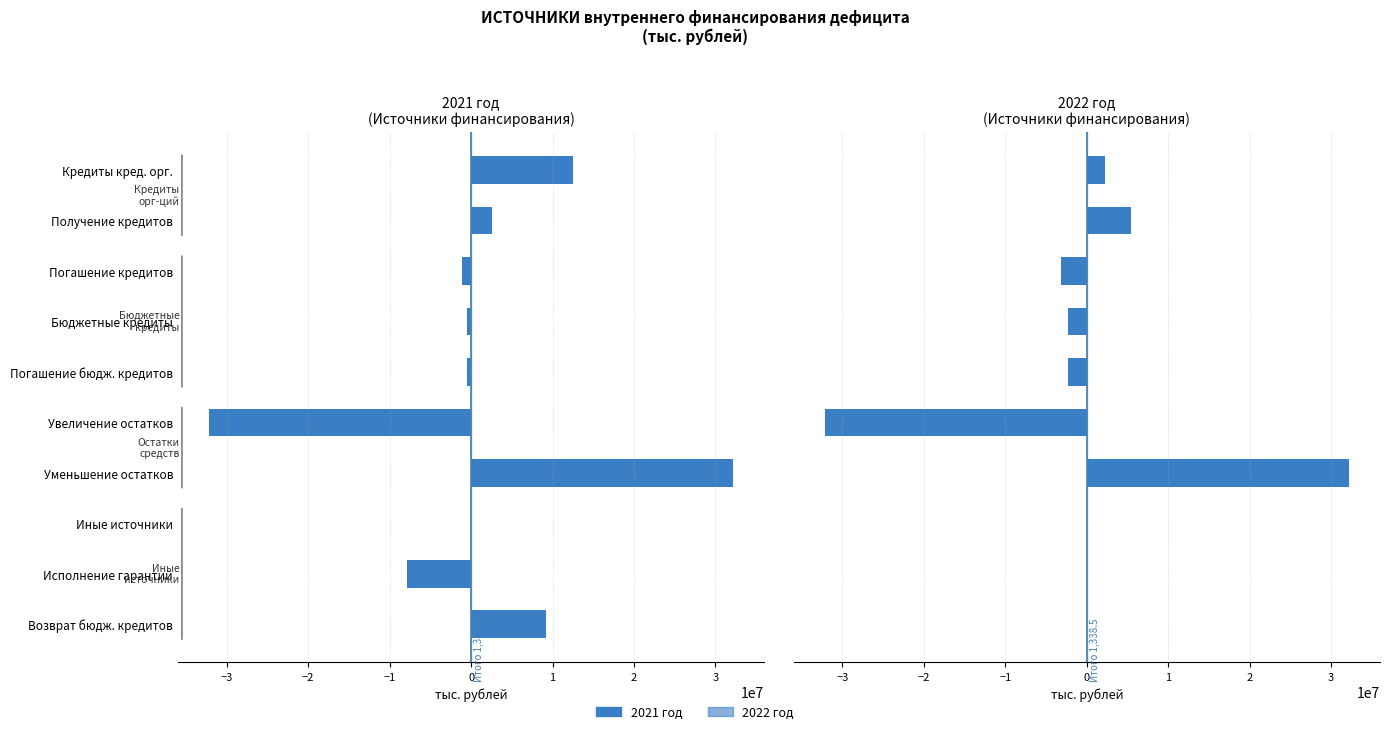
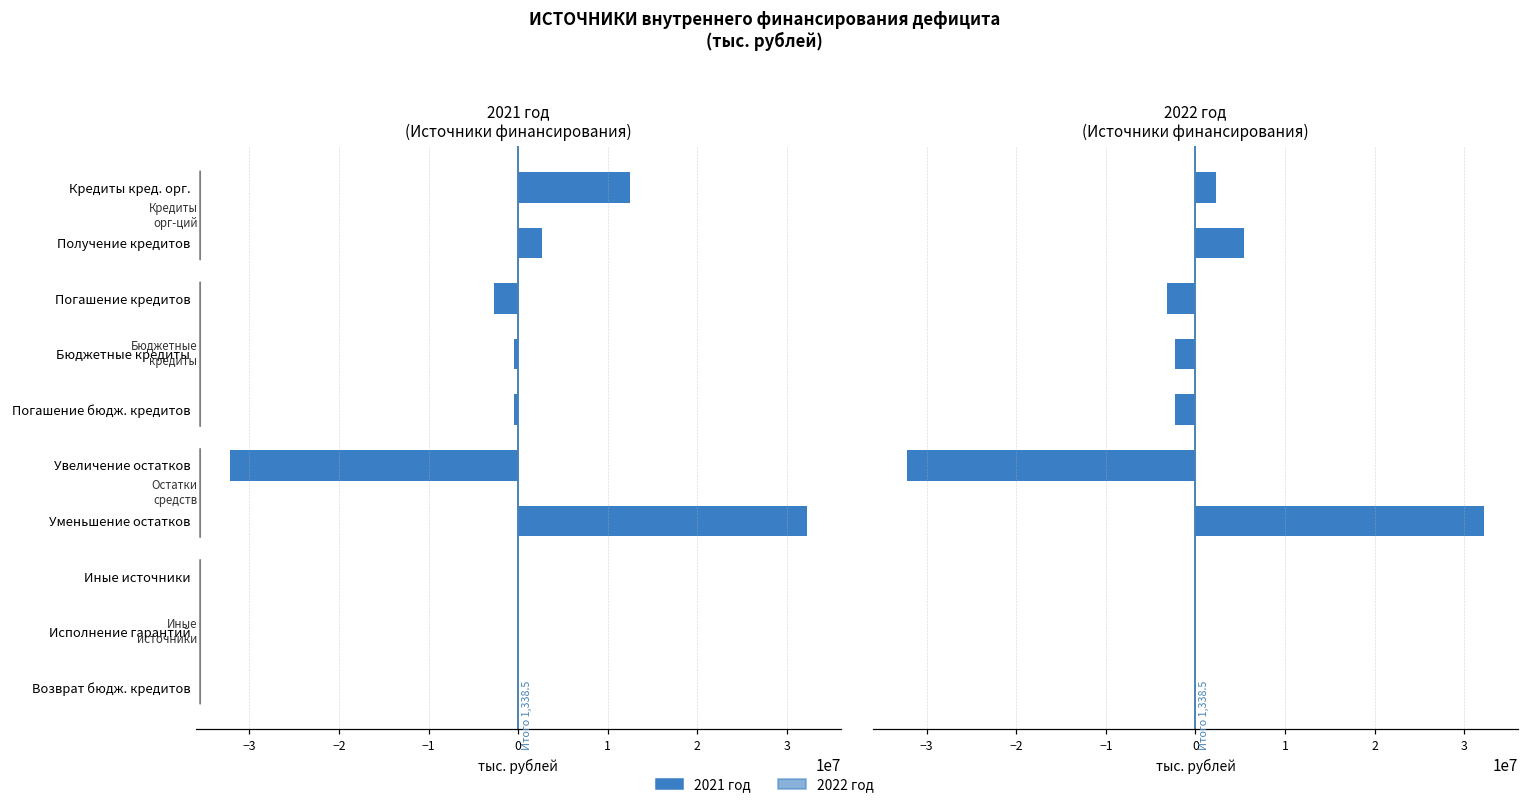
  {
    "2021 год (Источники финансирования)": {
      "Кредиты кред. орг.": 12000000,
      "Получение кредитов": 3000000,
-     "Погашение кредитов": -1000000,
+     "Погашение кредитов": -3000000,
      "Бюджетные кредиты": -1000000,
      "Погашение бюдж. кредитов": -1000000,
      "Увеличение остатков": -32000000,
      "Уменьшение остатков": 32000000,
-     "Исполнение гарантий": -8000000,
-     "Возврат бюдж. кредитов": 9000000
+     "Исполнение гарантий": 0,
+     "Возврат бюдж. кредитов": 0
    }
  }
